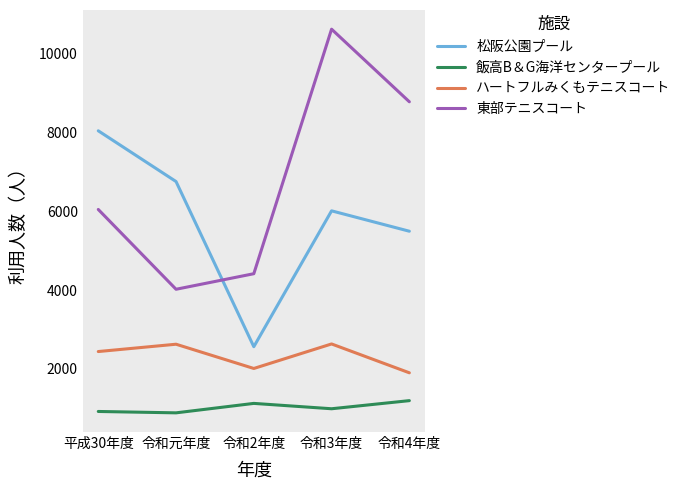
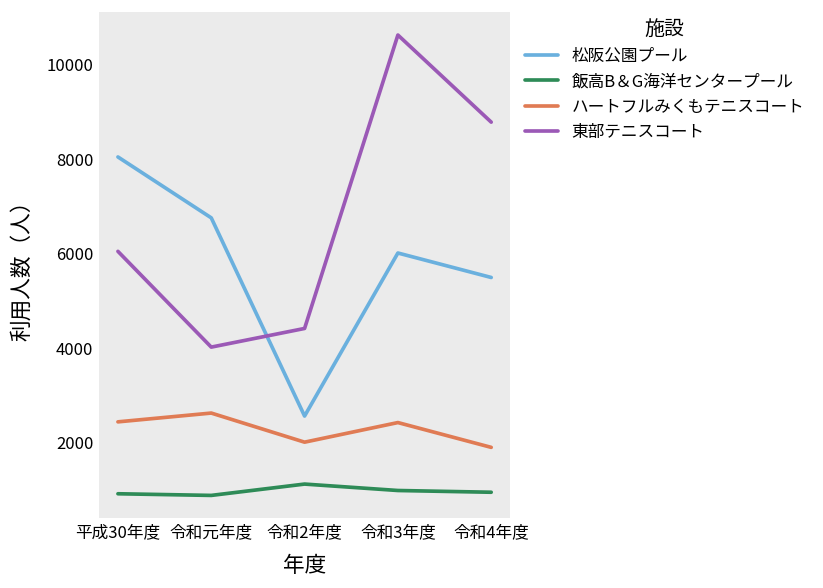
  {
    "松阪公園プール": {
      "平成30年度": 8000,
      "令和元年度": 6800,
      "令和2年度": 2600,
      "令和3年度": 6000,
      "令和4年度": 5500
    },
    "飯高B＆G海洋センタープール": {
      "平成30年度": 900,
      "令和元年度": 900,
      "令和2年度": 1100,
      "令和3年度": 1000,
-     "令和4年度": 1200
+     "令和4年度": 1000
    },
    "ハートフルみくもテニスコート": {
      "平成30年度": 2400,
      "令和元年度": 2600,
      "令和2年度": 2000,
-     "令和3年度": 2600,
+     "令和3年度": 2400,
      "令和4年度": 1900
    },
    "東部テニスコート": {
      "平成30年度": 6100,
      "令和元年度": 4000,
      "令和2年度": 4400,
      "令和3年度": 10600,
      "令和4年度": 8800
    }
  }
